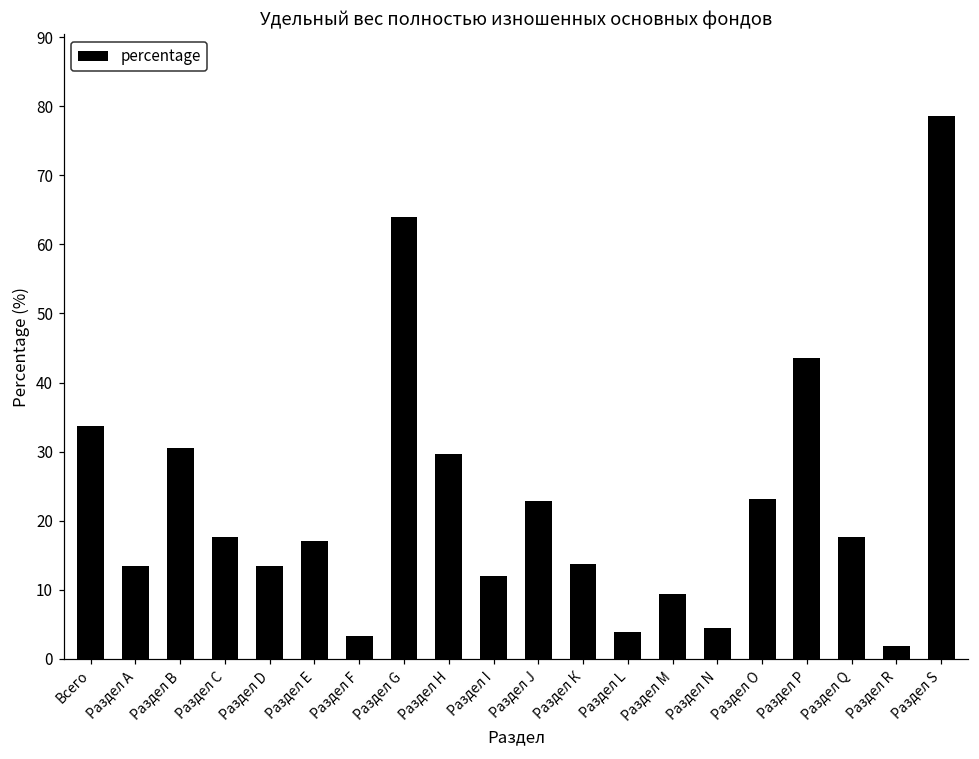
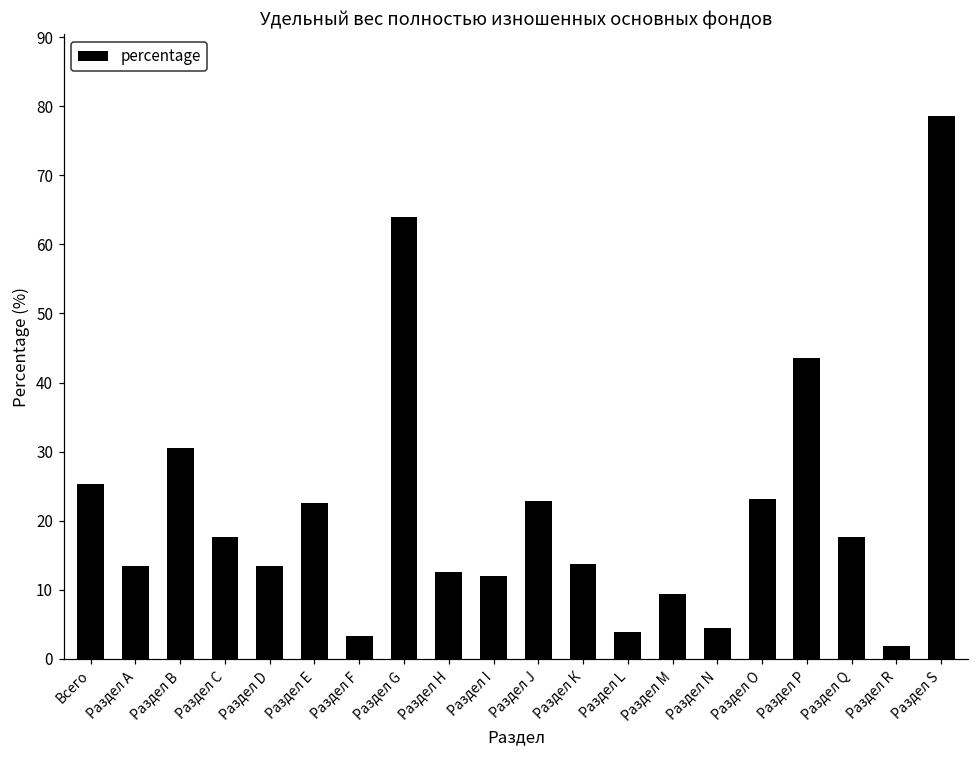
  {
-   "Всего": 34,
+   "Всего": 25,
    "Раздел А": 13,
    "Раздел В": 31,
    "Раздел С": 18,
    "Раздел D": 13,
-   "Раздел Е": 17,
+   "Раздел Е": 23,
    "Раздел F": 3,
    "Раздел G": 64,
-   "Раздел Н": 30,
+   "Раздел Н": 13,
    "Раздел I": 12,
    "Раздел J": 23,
    "Раздел К": 14,
    "Раздел L": 4,
    "Раздел M": 9,
    "Раздел N": 5,
    "Раздел O": 23,
    "Раздел P": 44,
    "Раздел Q": 18,
    "Раздел R": 2,
    "Раздел S": 79
  }
